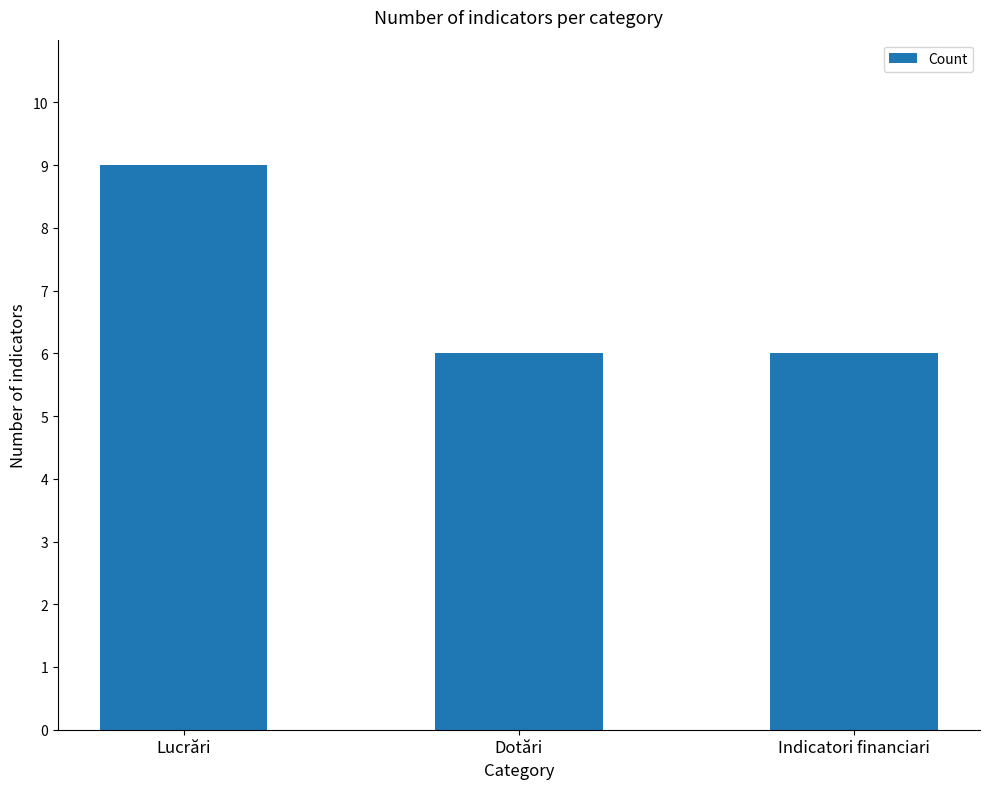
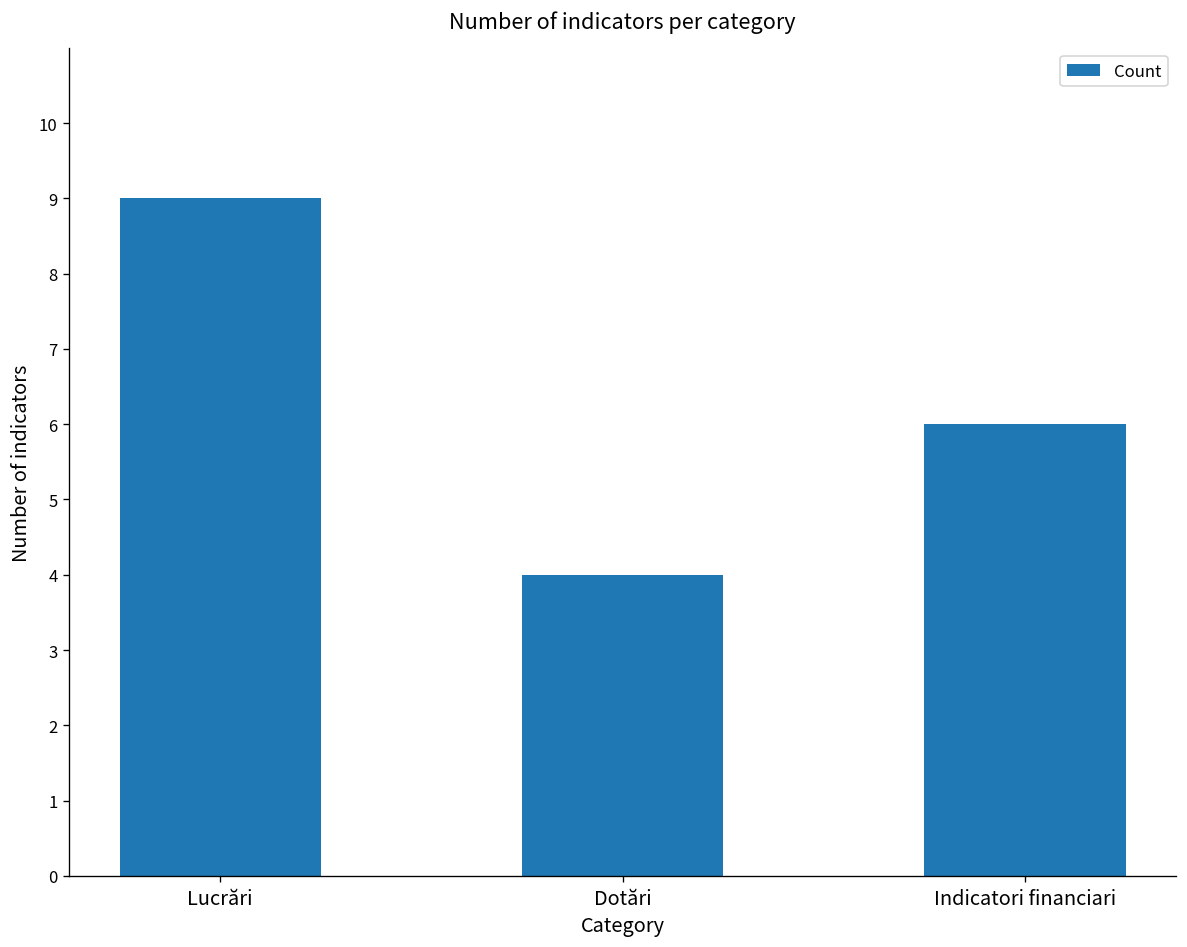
  {
    "Lucrări": 9,
-   "Dotări": 6,
+   "Dotări": 4,
    "Indicatori financiari": 6
  }
